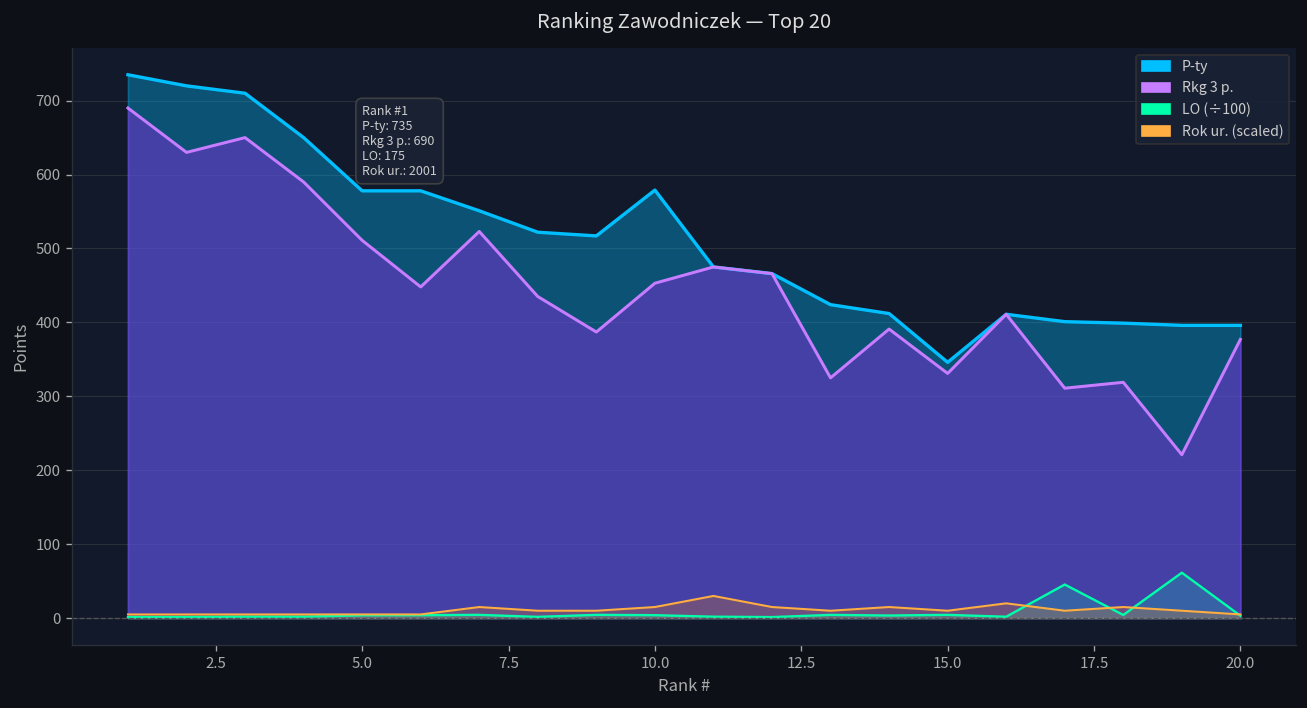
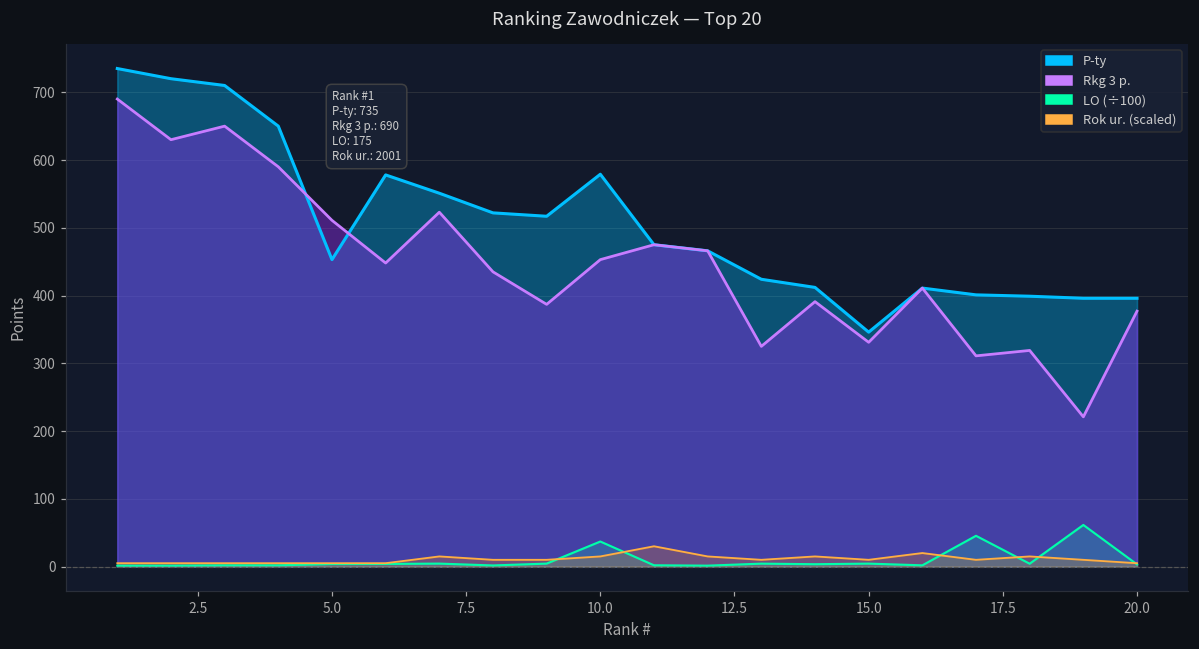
  {
    "P-ty": {
-     "5.0": 580,
+     "5.0": 450,
      "10.0": 580,
      "15.0": 350,
      "20.0": 400
    },
    "LO (÷100)": {
-     "10.0": 0,
+     "10.0": 40,
      "15.0": 0
    }
  }
